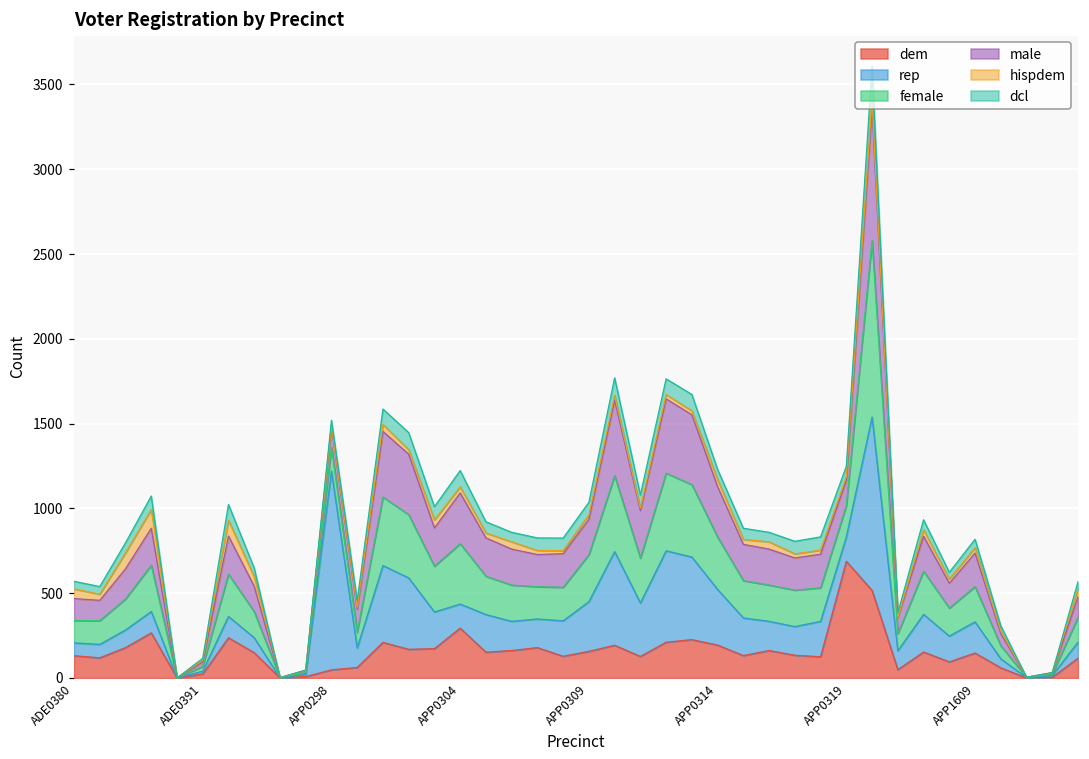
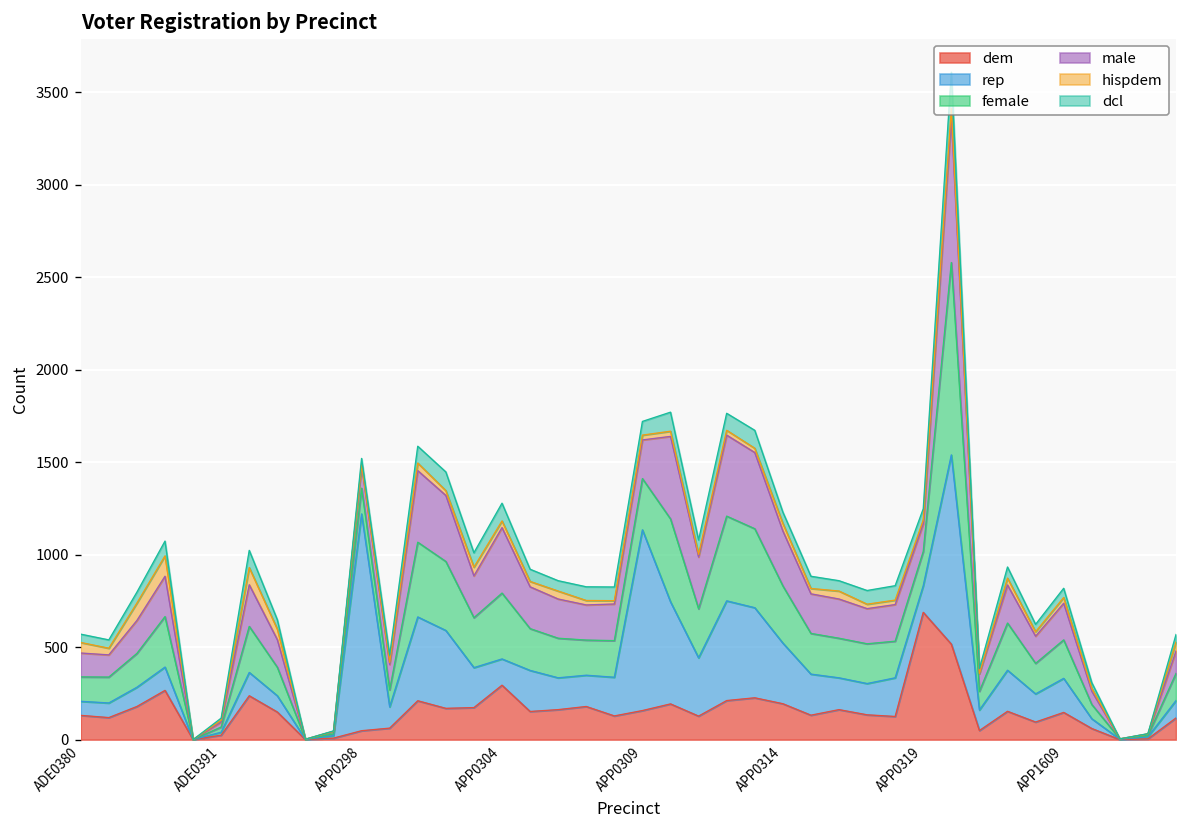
  {
    "dem": {
      "ADE0380": 130,
      "APP0298": 50,
      "APP0304": 290,
      "APP0309": 160,
      "APP0314": 190,
      "APP0319": 690,
      "APP1609": 150
    },
    "rep": {
      "ADE0380": 80,
      "APP0298": 1170,
      "APP0304": 140,
-     "APP0309": 290,
+     "APP0309": 980,
      "APP0314": 330,
      "APP0319": 140,
      "APP1609": 180
    },
    "male": {
      "ADE0380": 130,
-     "APP0304": 300,
+     "APP0304": 350,
      "APP0309": 210,
      "APP0314": 300,
      "APP0319": 150,
      "APP1609": 200
    },
    "hispdem": {
      "ADE0380": 60,
      "APP0304": 40,
      "APP0309": 30,
      "APP0314": 40,
      "APP0319": 20,
      "APP1609": 30
    }
  }
